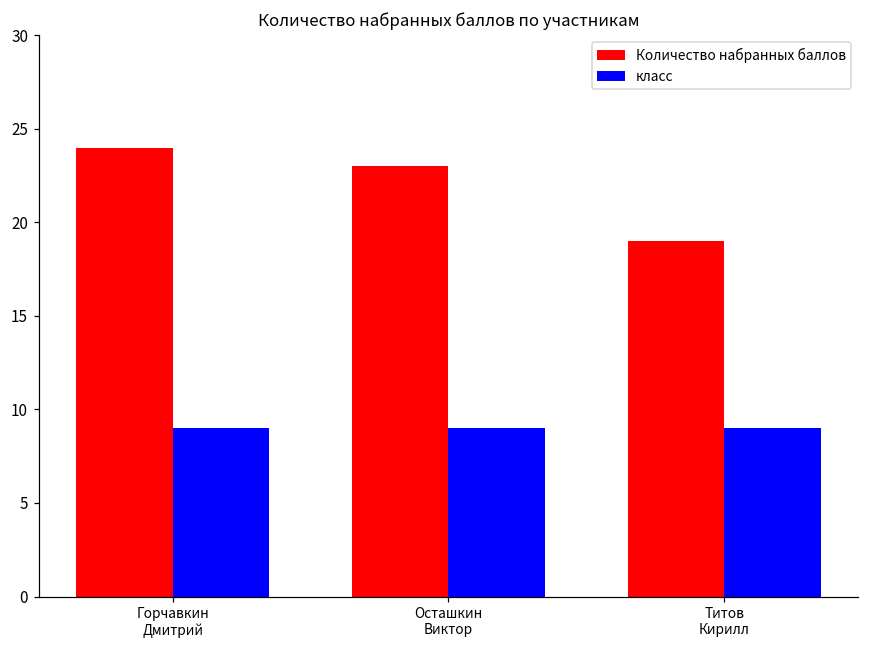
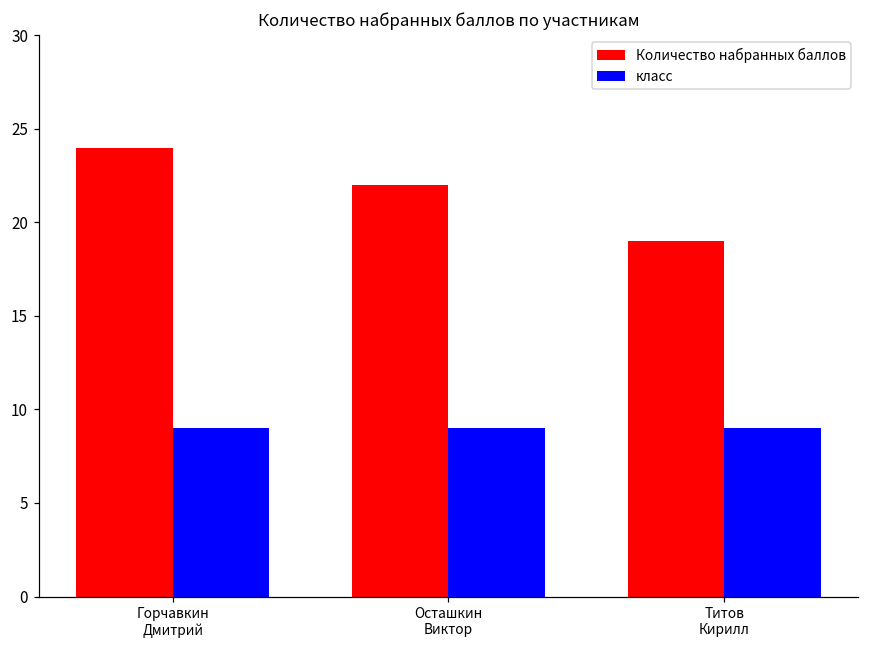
  {
    "Количество набранных баллов": {
      "Горчавкин Дмитрий": 24,
-     "Осташкин Виктор": 23,
+     "Осташкин Виктор": 22,
      "Титов Кирилл": 19
    },
    "класс": {
      "Горчавкин Дмитрий": 9,
      "Осташкин Виктор": 9,
      "Титов Кирилл": 9
    }
  }
